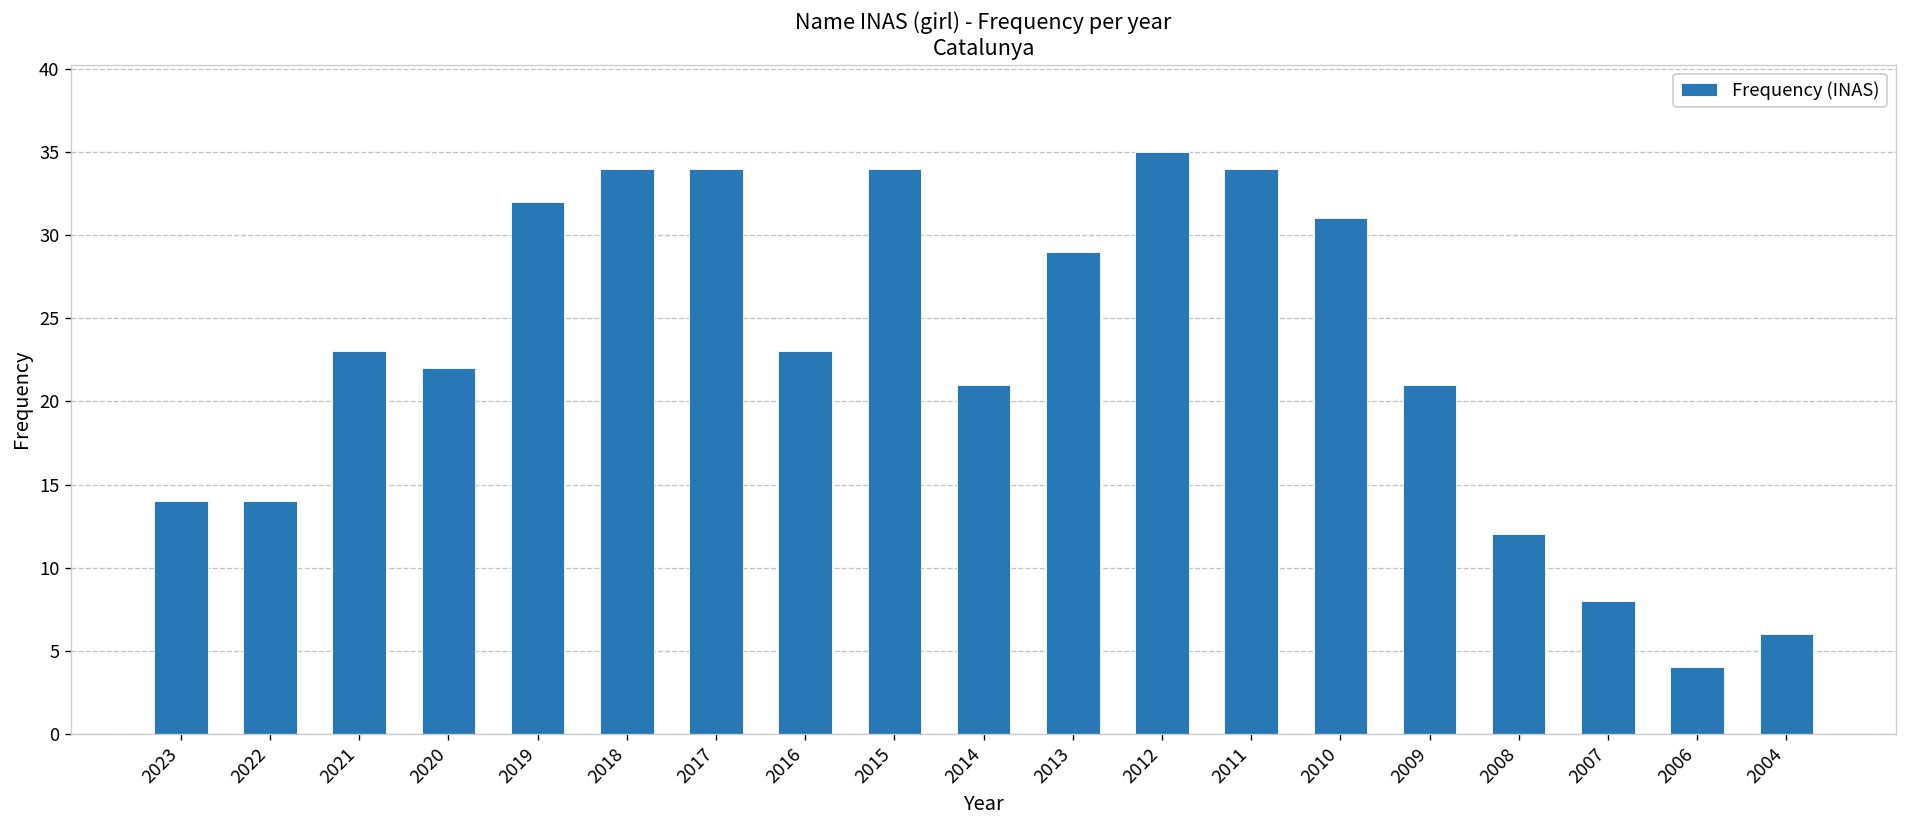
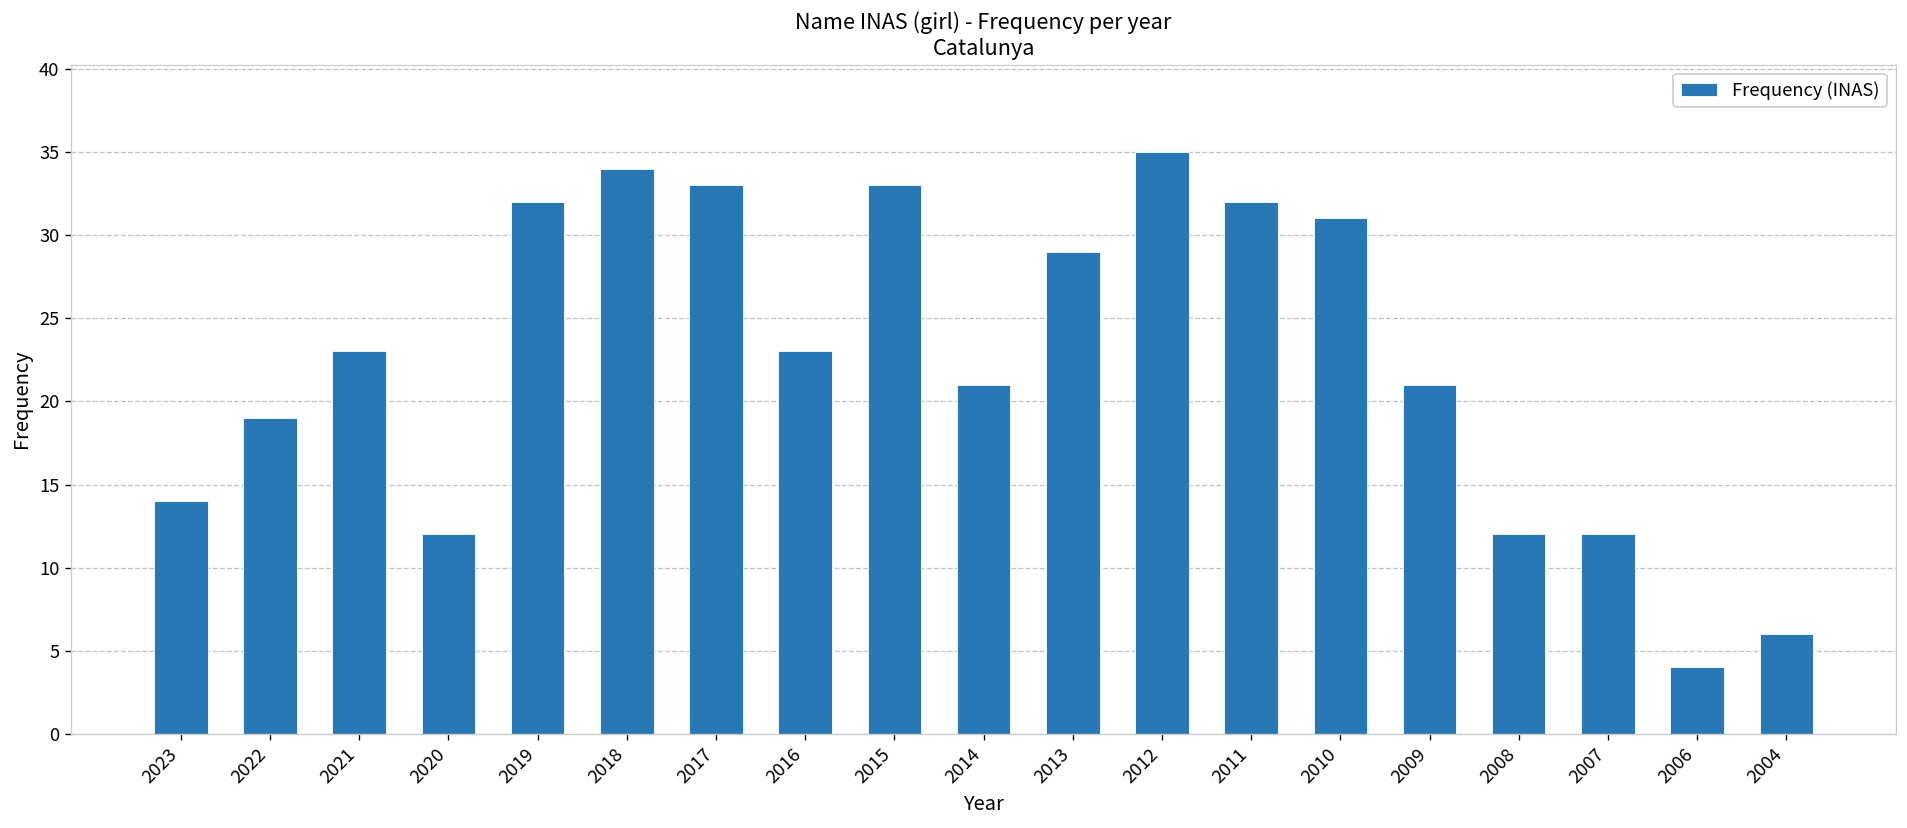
  {
    "2023": 14,
-   "2022": 14,
+   "2022": 19,
    "2021": 23,
-   "2020": 22,
+   "2020": 12,
    "2019": 32,
    "2018": 34,
-   "2017": 34,
+   "2017": 33,
    "2016": 23,
-   "2015": 34,
+   "2015": 33,
    "2014": 21,
    "2013": 29,
    "2012": 35,
-   "2011": 34,
+   "2011": 32,
    "2010": 31,
    "2009": 21,
    "2008": 12,
-   "2007": 8,
+   "2007": 12,
    "2006": 4,
    "2004": 6
  }
